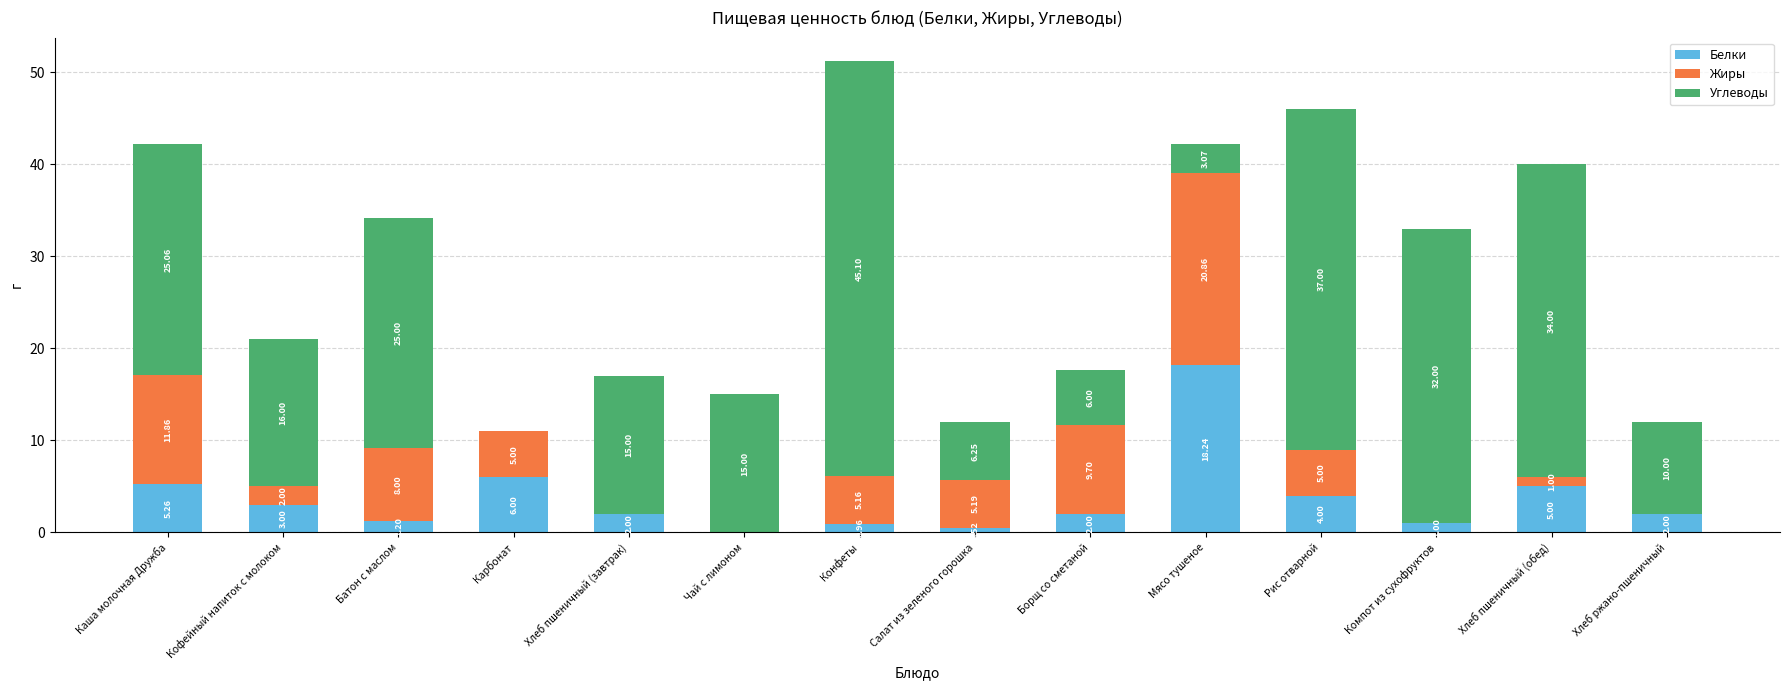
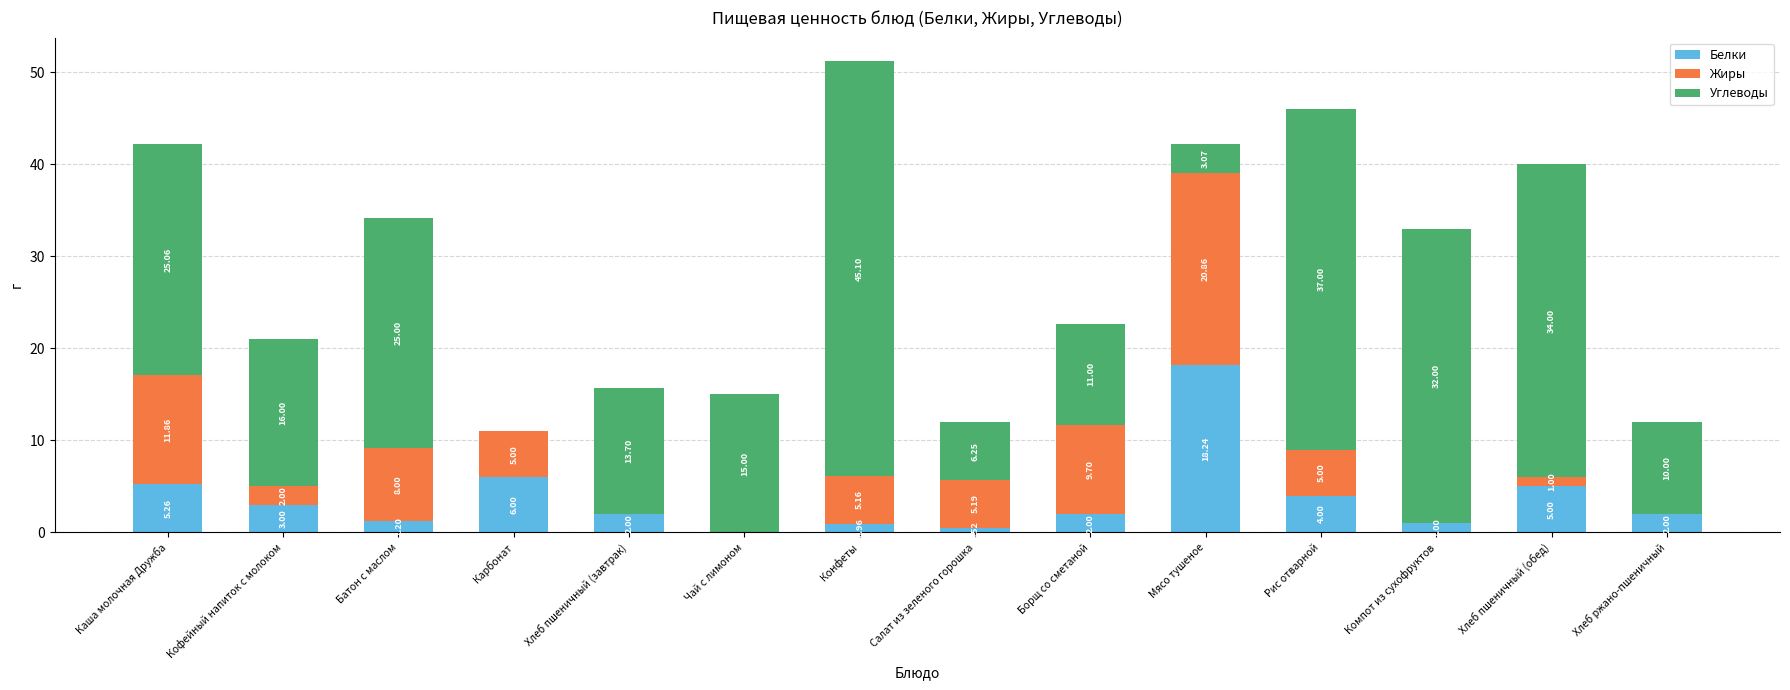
  {
    "Белки": {
      "Каша молочная Дружба": 5.26,
      "Кофейный напиток с молоком": 3.00,
      "Батон с маслом": 1.20,
      "Карбонат": 6.00,
      "Хлеб пшеничный (завтрак)": 2.00,
      "Конфеты": 0.96,
      "Салат из зеленого горошка": 0.52,
      "Борщ со сметаной": 2.00,
      "Мясо тушеное": 18.24,
      "Рис отварной": 4.00,
      "Компот из сухофруктов": 1.00,
      "Хлеб пшеничный (обед)": 5.00,
      "Хлеб ржано-пшеничный": 2.00
    },
    "Жиры": {
      "Каша молочная Дружба": 11.86,
      "Кофейный напиток с молоком": 2.00,
      "Батон с маслом": 8.00,
      "Карбонат": 5.00,
      "Конфеты": 5.16,
      "Салат из зеленого горошка": 5.19,
      "Борщ со сметаной": 9.70,
      "Мясо тушеное": 20.86,
      "Рис отварной": 5.00,
      "Хлеб пшеничный (обед)": 1.00
    },
    "Углеводы": {
      "Каша молочная Дружба": 25.06,
      "Кофейный напиток с молоком": 16.00,
      "Батон с маслом": 25.00,
-     "Хлеб пшеничный (завтрак)": 15.00,
+     "Хлеб пшеничный (завтрак)": 13.70,
      "Чай с лимоном": 15.00,
      "Конфеты": 45.10,
      "Салат из зеленого горошка": 6.25,
-     "Борщ со сметаной": 6.00,
+     "Борщ со сметаной": 11.00,
      "Мясо тушеное": 3.07,
      "Рис отварной": 37.00,
      "Компот из сухофруктов": 32.00,
      "Хлеб пшеничный (обед)": 34.00,
      "Хлеб ржано-пшеничный": 10.00
    }
  }
